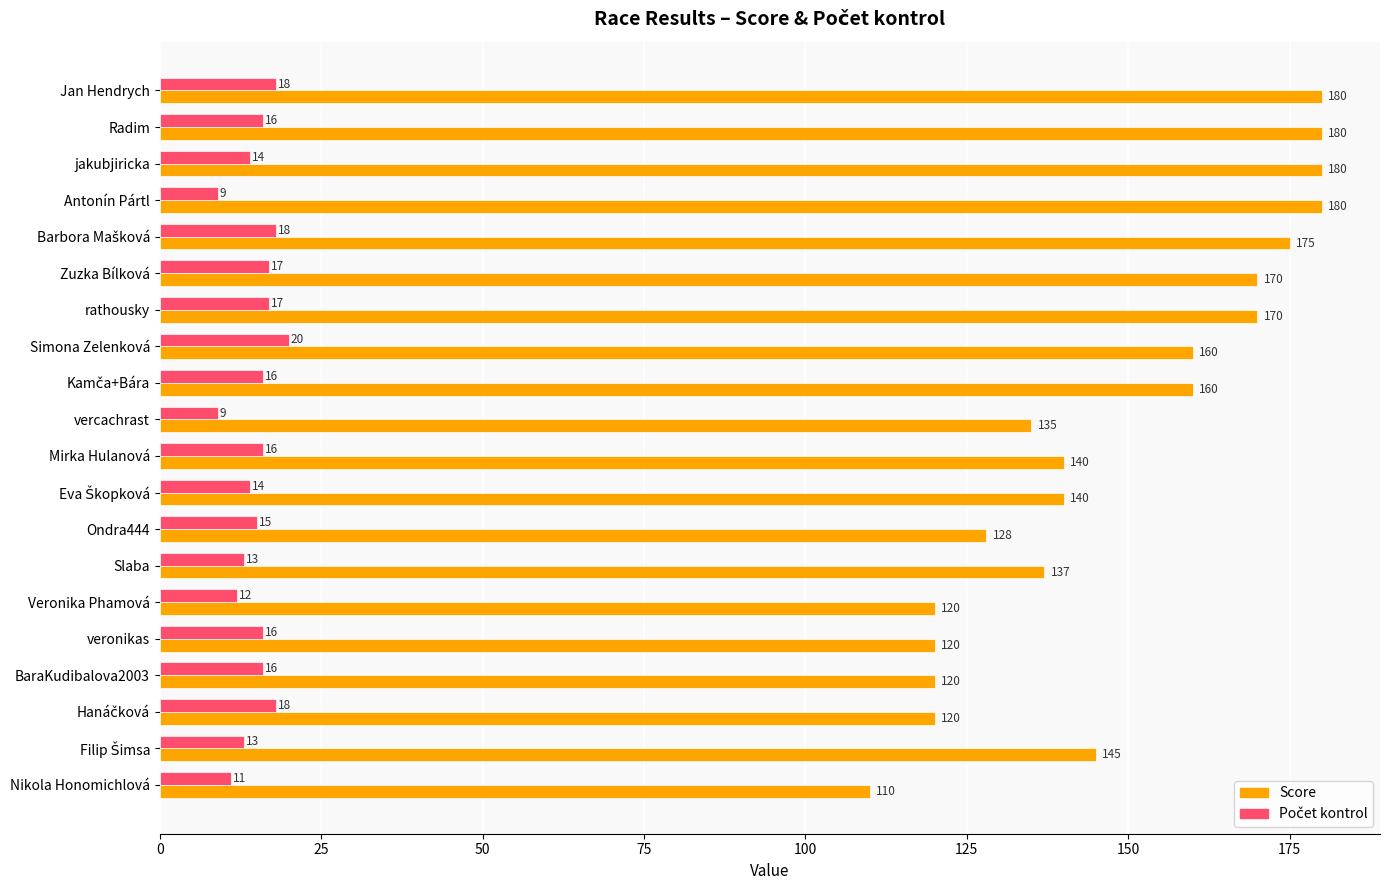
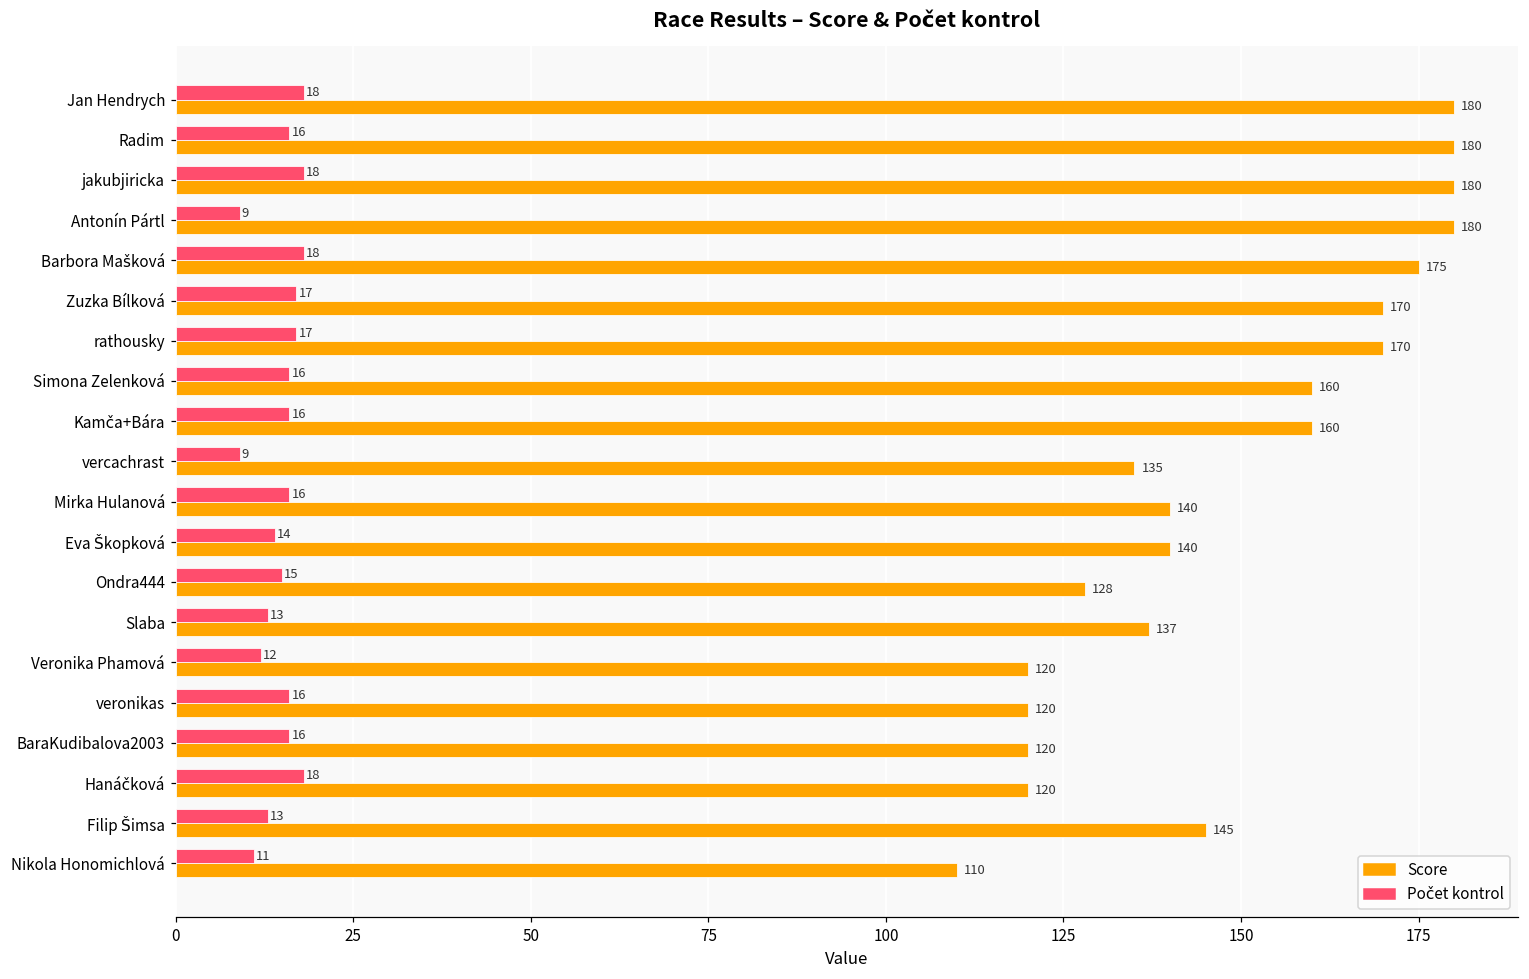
  {
    "Score": {
      "Jan Hendrych": 180,
      "Radim": 180,
      "jakubjiricka": 180,
      "Antonín Pártl": 180,
      "Barbora Mašková": 175,
      "Zuzka Bílková": 170,
      "rathousky": 170,
      "Simona Zelenková": 160,
      "Kamča+Bára": 160,
      "vercachrast": 135,
      "Mirka Hulanová": 140,
      "Eva Škopková": 140,
      "Ondra444": 128,
      "Slaba": 137,
      "Veronika Phamová": 120,
      "veronikas": 120,
      "BaraKudibalova2003": 120,
      "Hanáčková": 120,
      "Filip Šimsa": 145,
      "Nikola Honomichlová": 110
    },
    "Počet kontrol": {
      "Jan Hendrych": 18,
      "Radim": 16,
-     "jakubjiricka": 14,
+     "jakubjiricka": 18,
      "Antonín Pártl": 9,
      "Barbora Mašková": 18,
      "Zuzka Bílková": 17,
      "rathousky": 17,
-     "Simona Zelenková": 20,
+     "Simona Zelenková": 16,
      "Kamča+Bára": 16,
      "vercachrast": 9,
      "Mirka Hulanová": 16,
      "Eva Škopková": 14,
      "Ondra444": 15,
      "Slaba": 13,
      "Veronika Phamová": 12,
      "veronikas": 16,
      "BaraKudibalova2003": 16,
      "Hanáčková": 18,
      "Filip Šimsa": 13,
      "Nikola Honomichlová": 11
    }
  }
